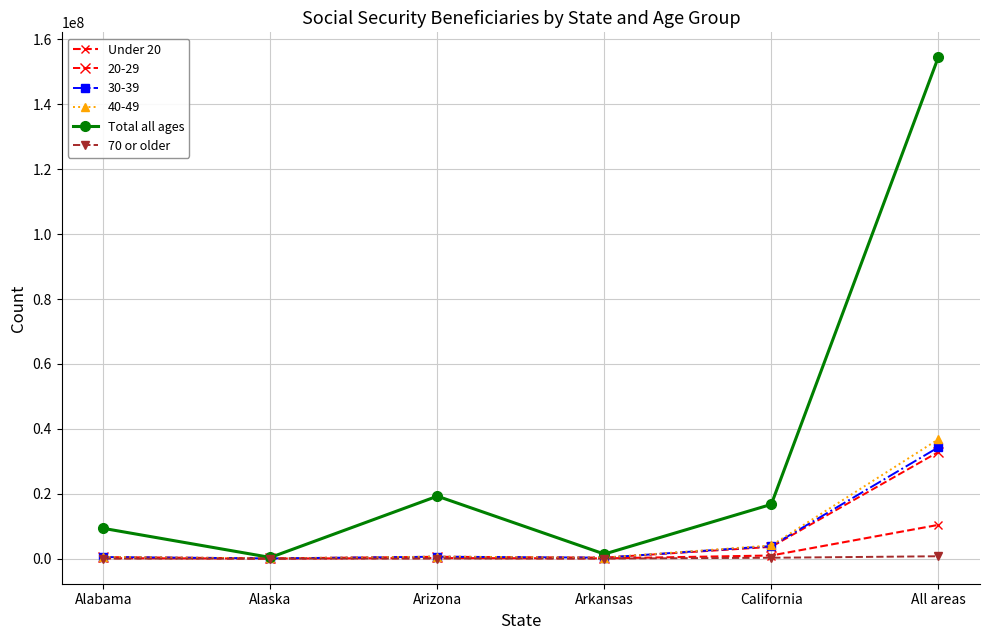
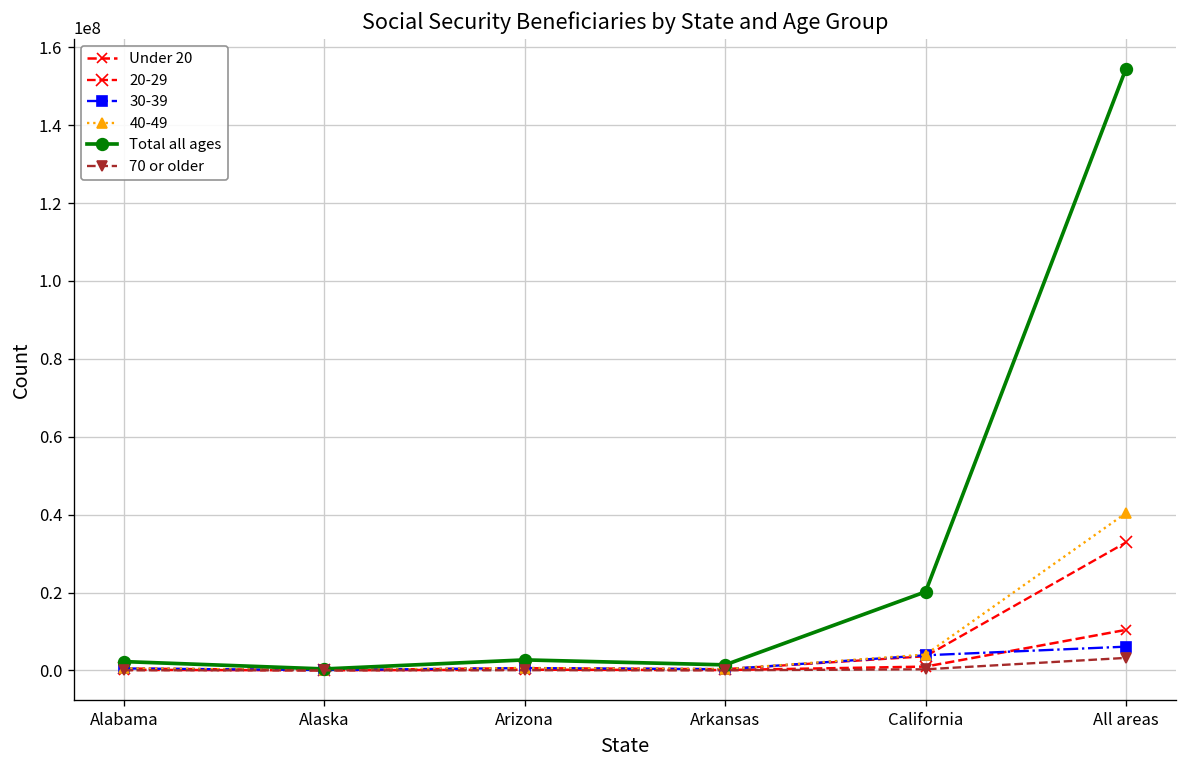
  {
    "30-39": {
-     "All areas": 34000000
+     "All areas": 6000000
    },
    "40-49": {
-     "All areas": 37000000
+     "All areas": 40000000
    },
    "Total all ages": {
-     "Alabama": 9000000,
-     "Arizona": 19000000,
+     "Alabama": 2000000,
+     "Arizona": 3000000,
      "Arkansas": 1000000,
-     "California": 17000000,
+     "California": 20000000,
      "All areas": 154000000
    },
    "70 or older": {
-     "All areas": 1000000
+     "All areas": 3000000
    }
  }
